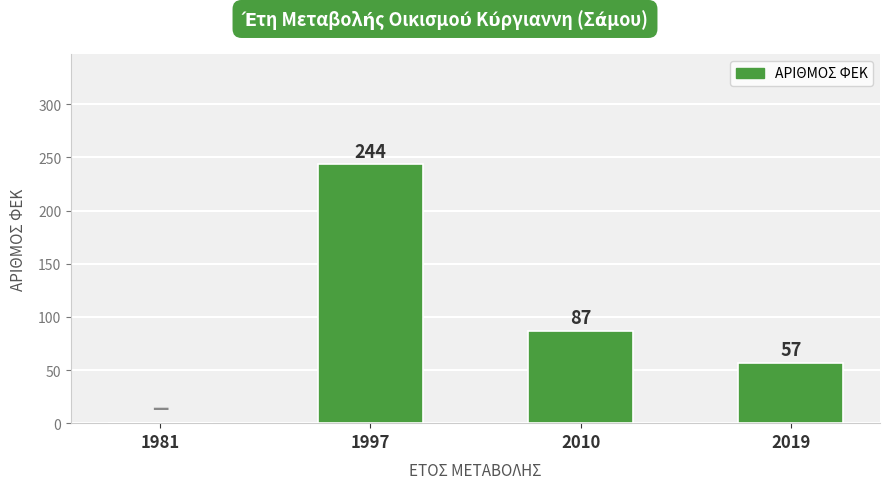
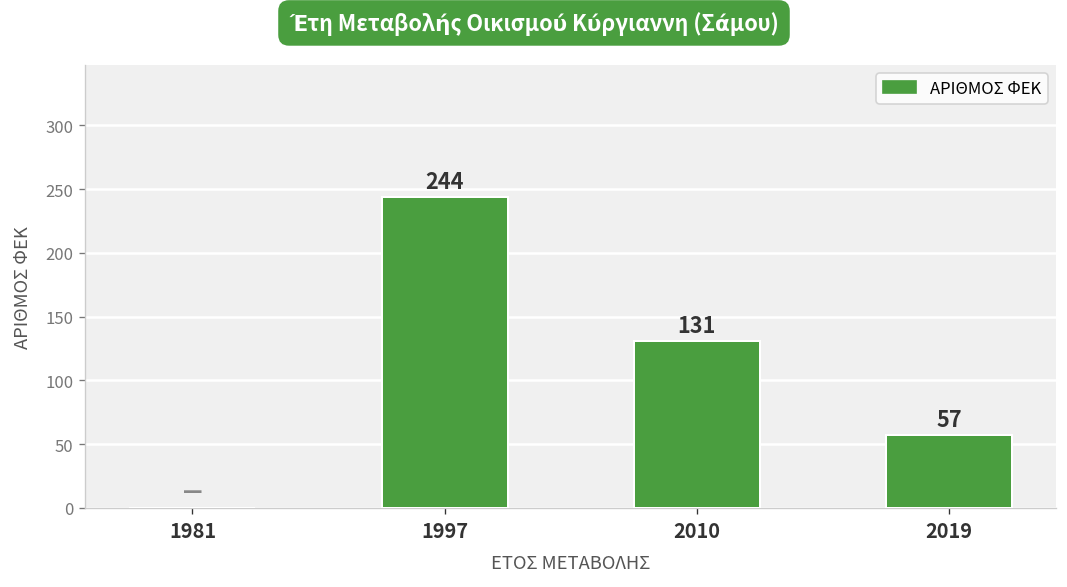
  {
    "1997": 244,
-   "2010": 87,
+   "2010": 131,
    "2019": 57
  }
